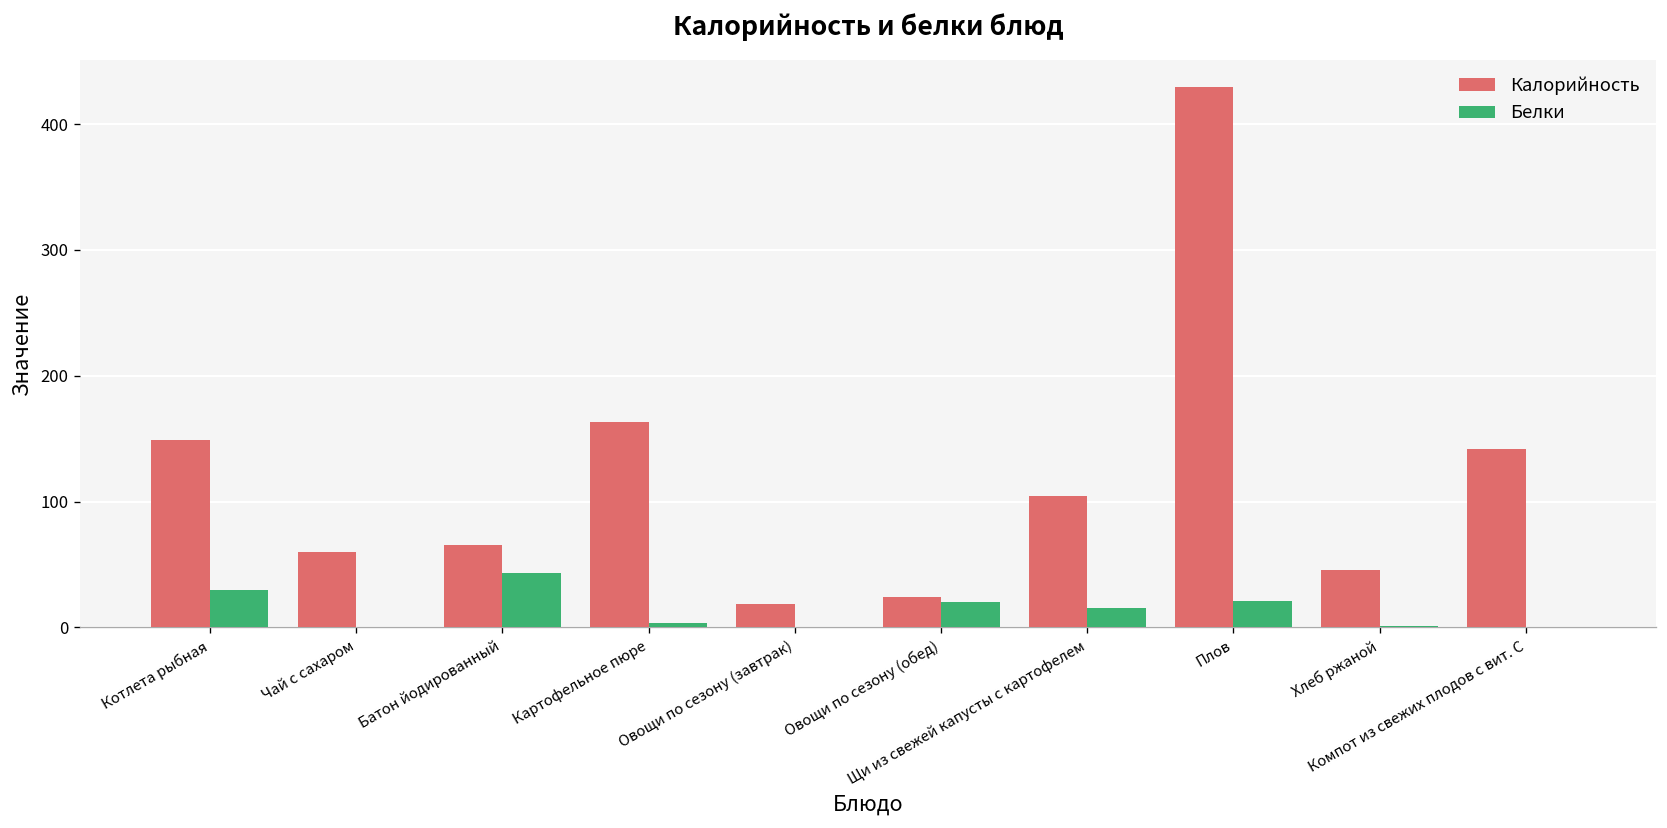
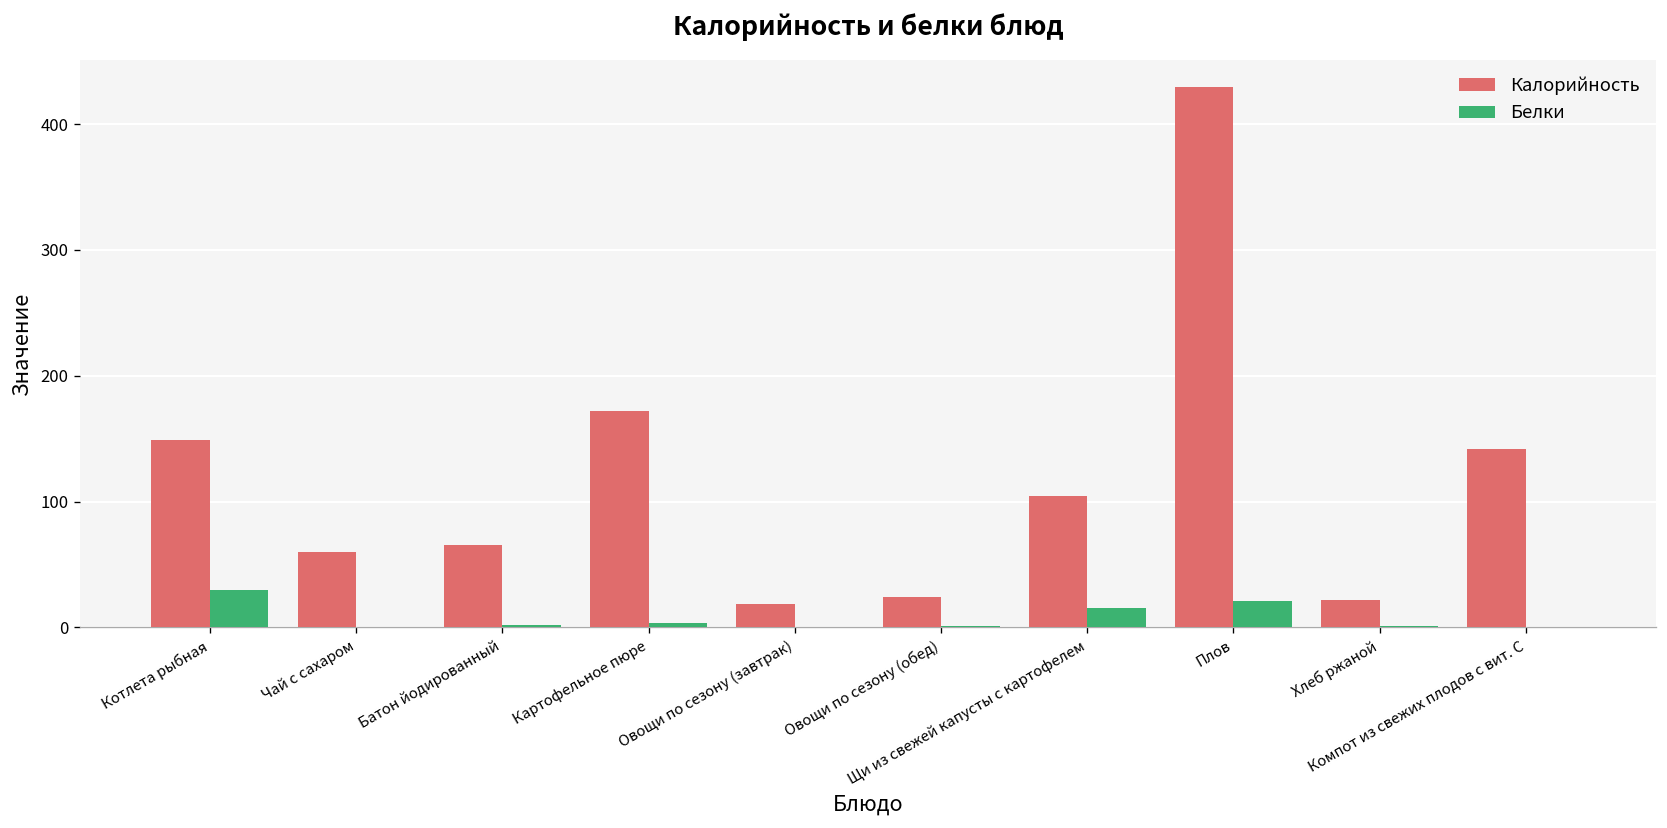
  {
    "Калорийность": {
      "Котлета рыбная": 149,
      "Чай с сахаром": 60,
      "Батон йодированный": 66,
-     "Картофельное пюре": 164,
+     "Картофельное пюре": 172,
      "Овощи по сезону (завтрак)": 19,
      "Овощи по сезону (обед)": 24,
      "Щи из свежей капусты с картофелем": 104,
      "Плов": 429,
-     "Хлеб ржаной": 46,
+     "Хлеб ржаной": 22,
      "Компот из свежих плодов с вит. С": 142
    },
    "Белки": {
      "Котлета рыбная": 30,
-     "Батон йодированный": 43,
+     "Батон йодированный": 2,
      "Картофельное пюре": 3,
-     "Овощи по сезону (обед)": 20,
+     "Овощи по сезону (обед)": 1,
      "Щи из свежей капусты с картофелем": 15,
      "Плов": 21
    }
  }
